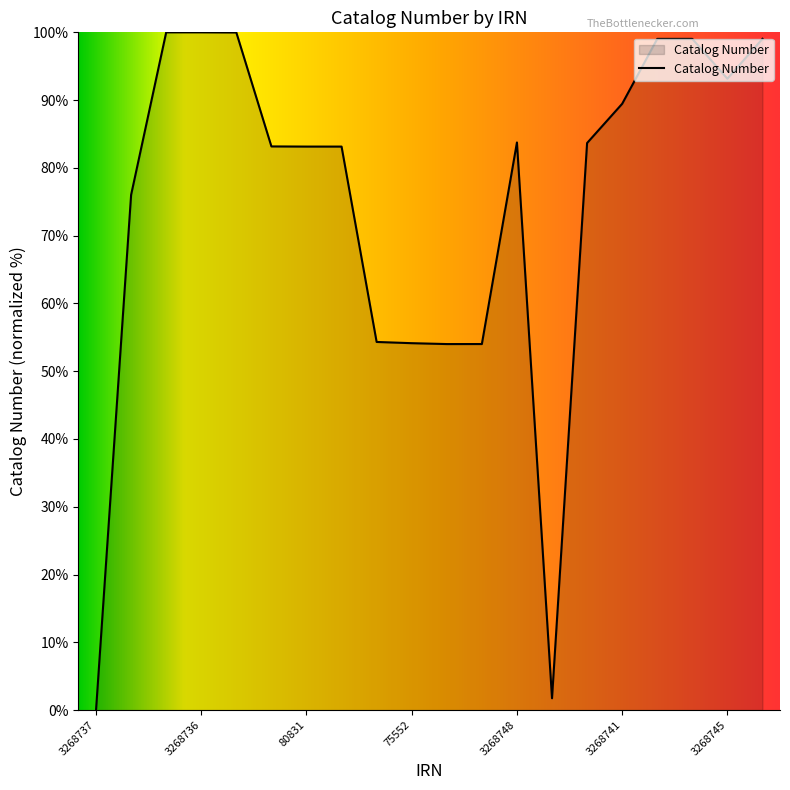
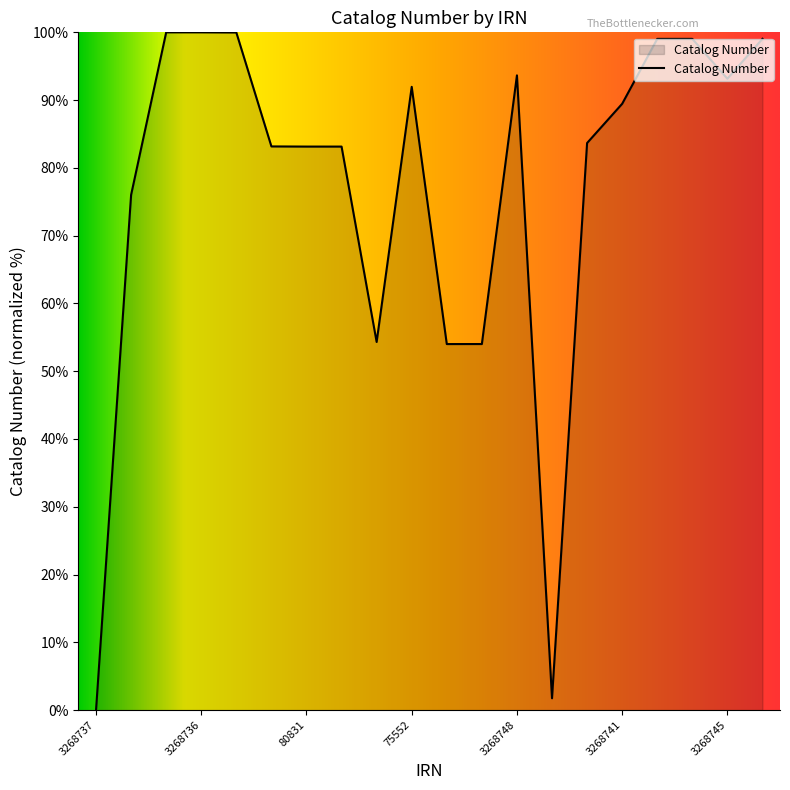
  {
    "3268737": "0%",
    "3268736": "100%",
    "80831": "83%",
-   "75552": "54%",
-   "3268748": "84%",
+   "75552": "92%",
+   "3268748": "94%",
    "3268741": "89%"
  }
